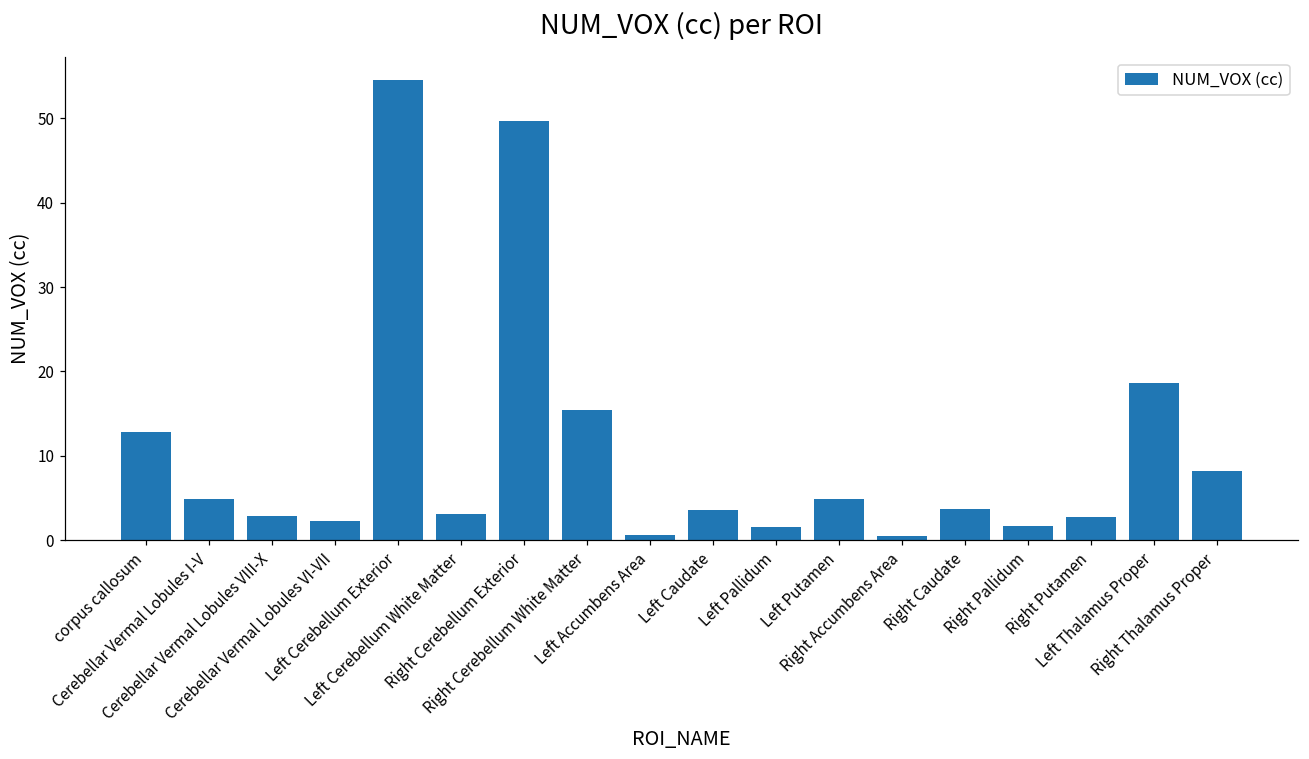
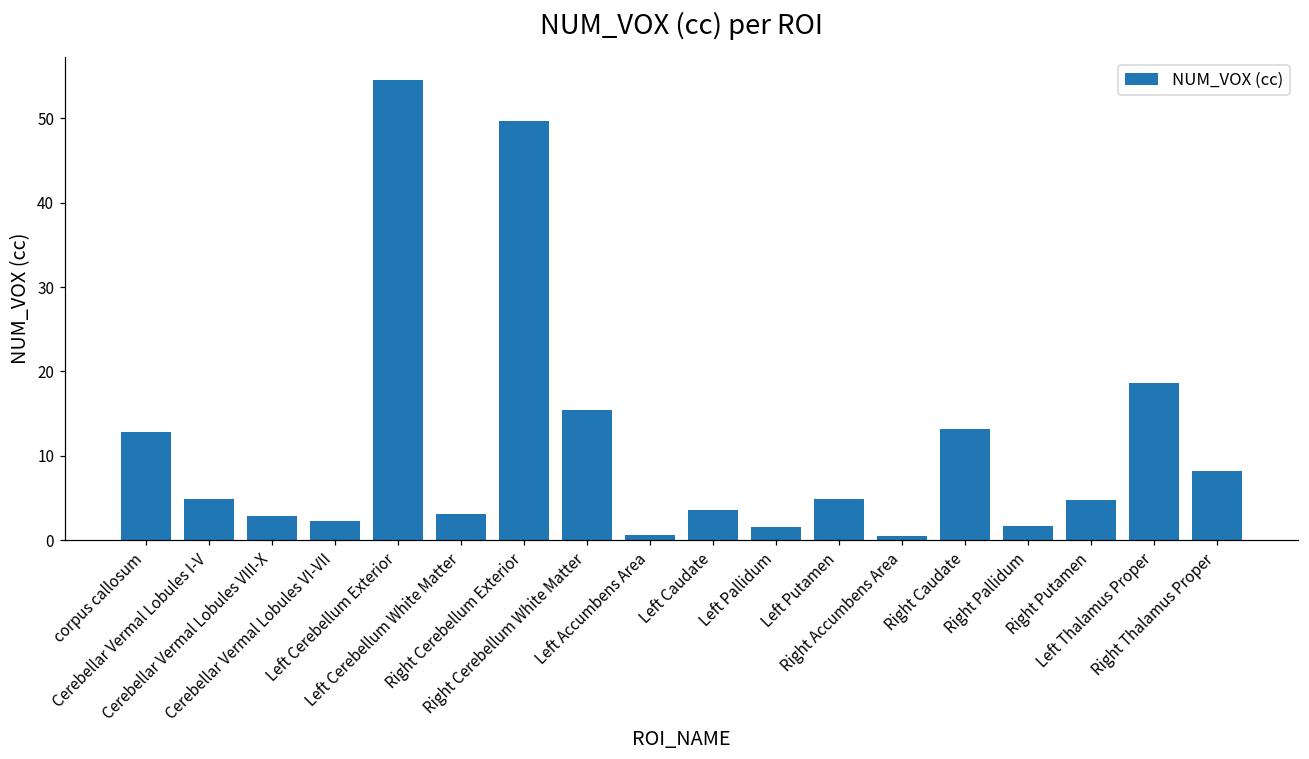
  {
    "corpus callosum": 13,
    "Cerebellar Vermal Lobules I-V": 5,
    "Cerebellar Vermal Lobules VIII-X": 3,
    "Cerebellar Vermal Lobules VI-VII": 2,
    "Left Cerebellum Exterior": 55,
    "Left Cerebellum White Matter": 3,
    "Right Cerebellum Exterior": 50,
    "Right Cerebellum White Matter": 15,
    "Left Accumbens Area": 1,
    "Left Caudate": 4,
    "Left Pallidum": 2,
    "Left Putamen": 5,
    "Right Accumbens Area": 1,
-   "Right Caudate": 4,
+   "Right Caudate": 13,
    "Right Pallidum": 2,
-   "Right Putamen": 3,
+   "Right Putamen": 5,
    "Left Thalamus Proper": 19,
    "Right Thalamus Proper": 8
  }
